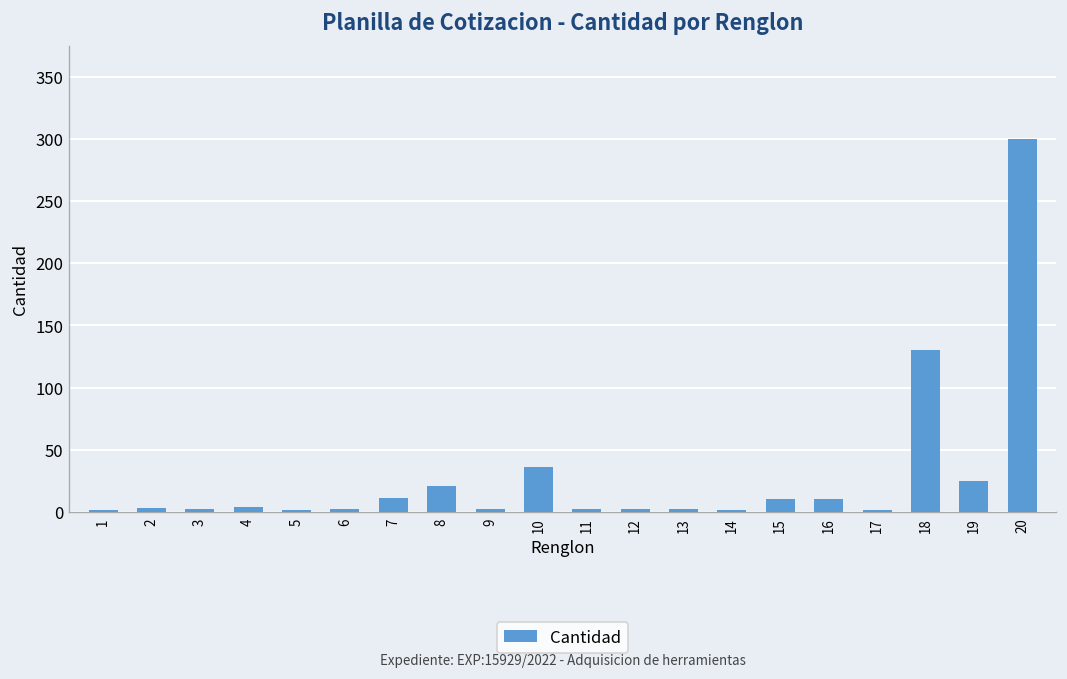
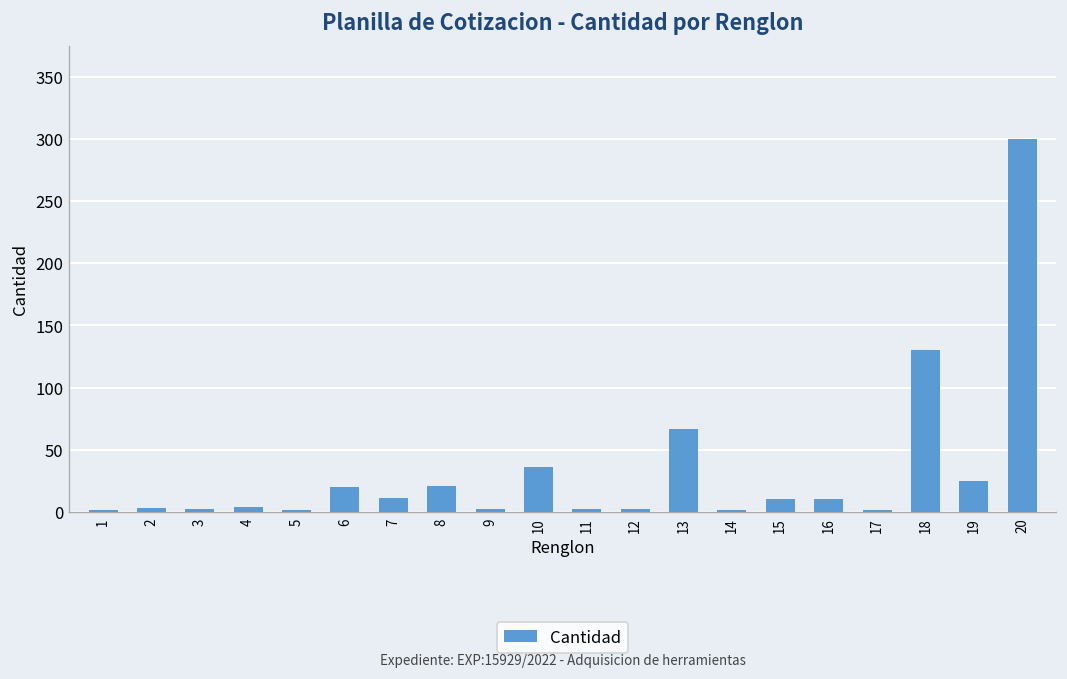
  {
    "2": 3,
    "4": 4,
-   "6": 2,
+   "6": 20,
    "7": 11,
    "8": 21,
    "10": 36,
-   "13": 2,
+   "13": 67,
    "15": 10,
    "16": 10,
    "18": 130,
    "19": 25,
    "20": 300
  }
